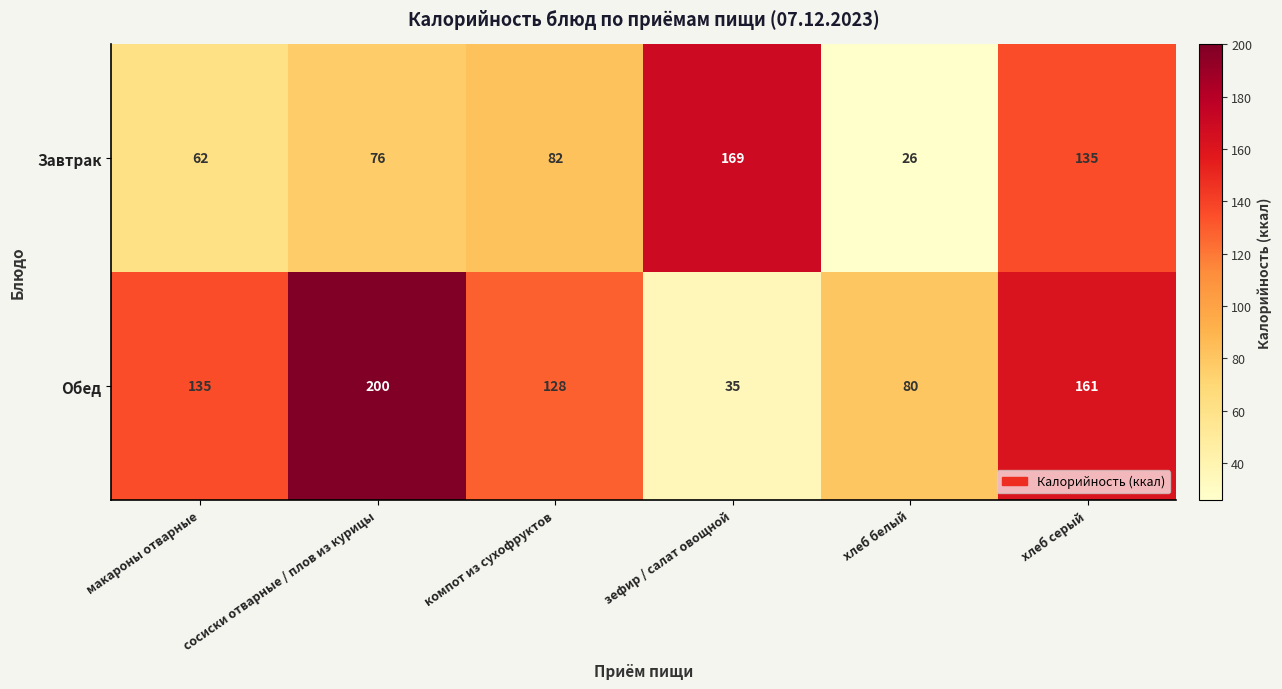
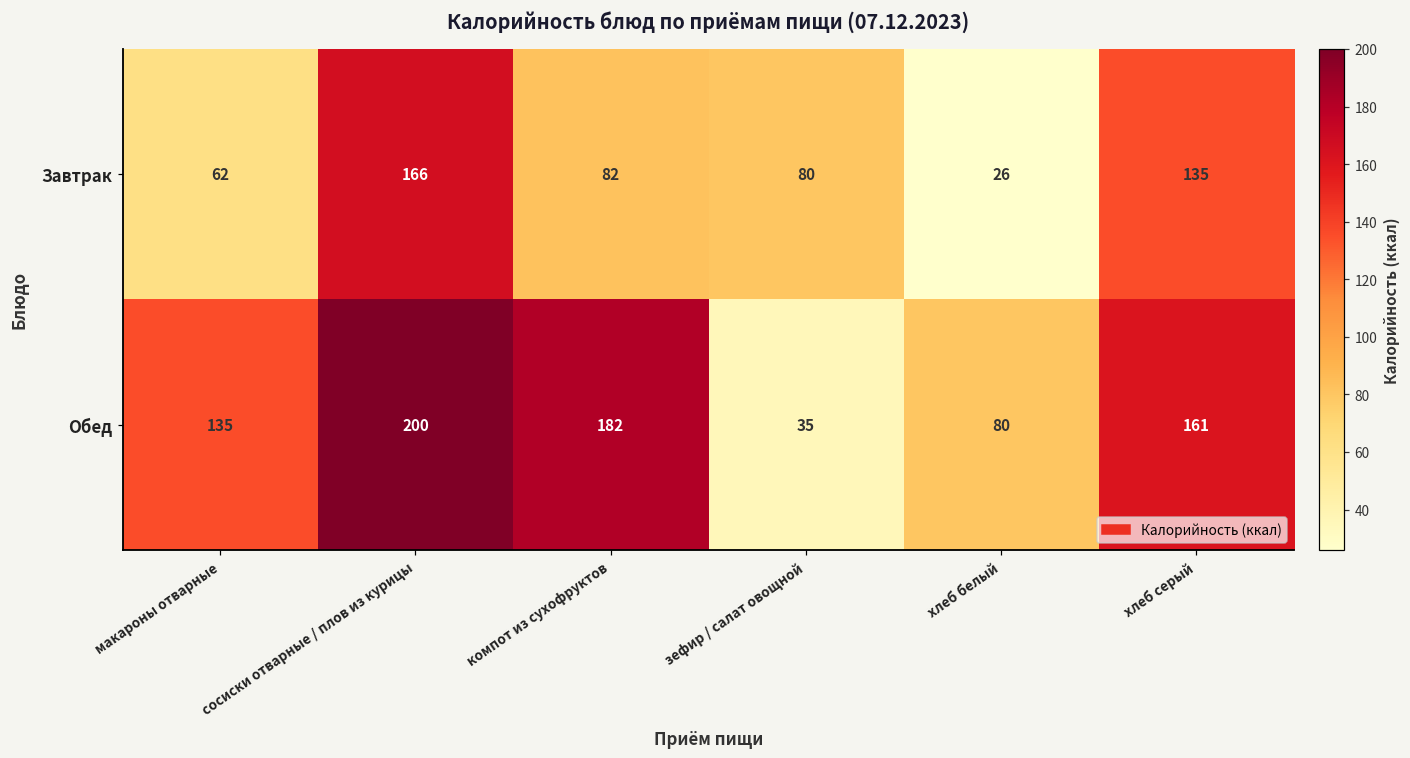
  {
    "Завтрак": {
      "макароны отварные": 62,
-     "сосиски отварные / плов из курицы": 76,
+     "сосиски отварные / плов из курицы": 166,
      "компот из сухофруктов": 82,
-     "зефир / салат овощной": 169,
+     "зефир / салат овощной": 80,
      "хлеб белый": 26,
      "хлеб серый": 135
    },
    "Обед": {
      "макароны отварные": 135,
      "сосиски отварные / плов из курицы": 200,
-     "компот из сухофруктов": 128,
+     "компот из сухофруктов": 182,
      "зефир / салат овощной": 35,
      "хлеб белый": 80,
      "хлеб серый": 161
    }
  }
